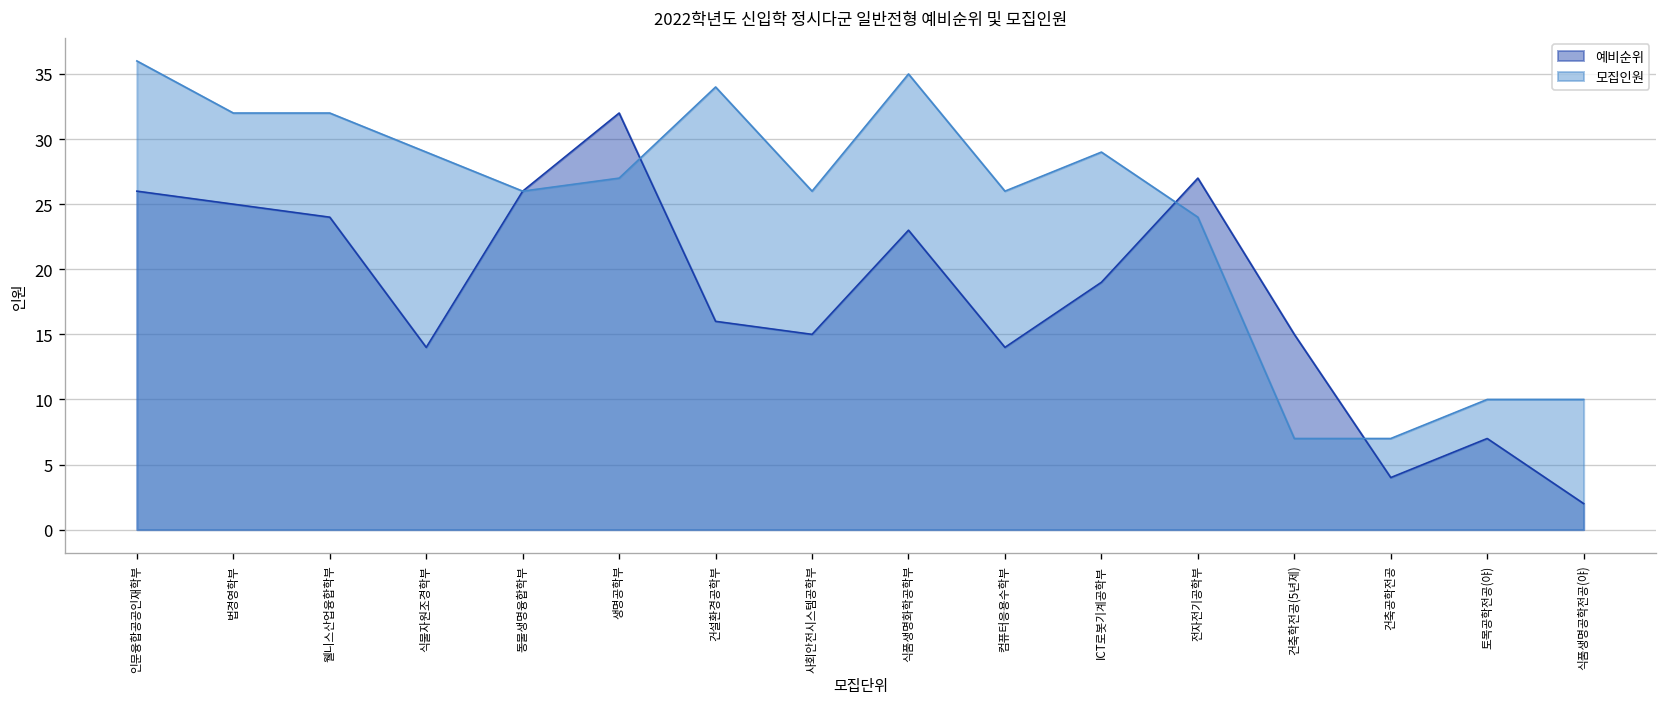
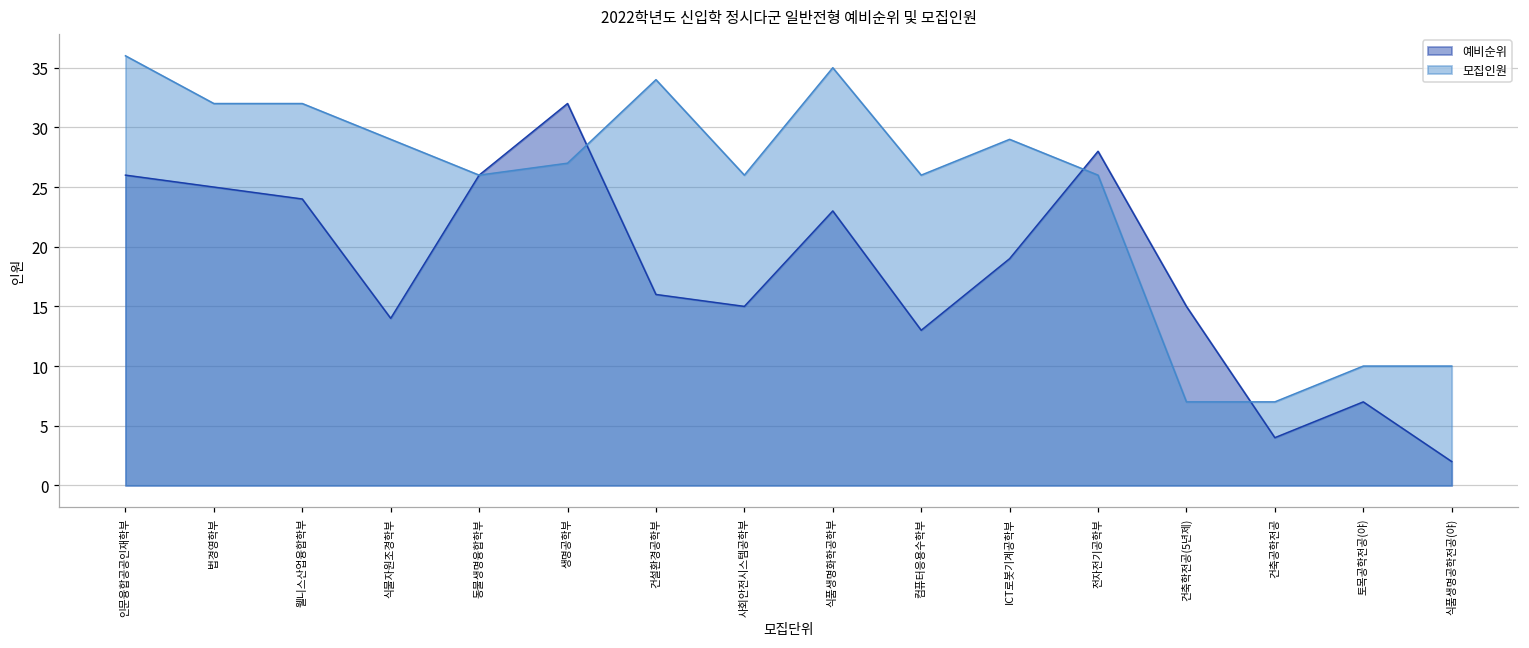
  {
    "예비순위": {
      "인문융합공공인재학부": 26,
      "법경영학부": 25,
      "웰니스산업융합학부": 24,
      "식물자원조경학부": 14,
      "생명공학부": 32,
      "건설환경공학부": 16,
      "사회안전시스템공학부": 15,
      "식품생명화학공학부": 23,
-     "컴퓨터응용수학부": 14,
+     "컴퓨터응용수학부": 13,
      "ICT로봇기계공학부": 19,
-     "전자전기공학부": 27,
+     "전자전기공학부": 28,
      "건축학전공(5년제)": 15,
      "건축공학전공": 4,
      "토목공학전공(야)": 7,
      "식품생명공학전공(야)": 2
    },
    "모집인원": {
      "인문융합공공인재학부": 36,
      "법경영학부": 32,
      "웰니스산업융합학부": 32,
      "식물자원조경학부": 29,
      "생명공학부": 27,
      "건설환경공학부": 34,
      "사회안전시스템공학부": 26,
      "식품생명화학공학부": 35,
      "컴퓨터응용수학부": 26,
      "ICT로봇기계공학부": 29,
-     "전자전기공학부": 24,
+     "전자전기공학부": 26,
      "건축학전공(5년제)": 7,
      "건축공학전공": 7,
      "토목공학전공(야)": 10,
      "식품생명공학전공(야)": 10
    }
  }
